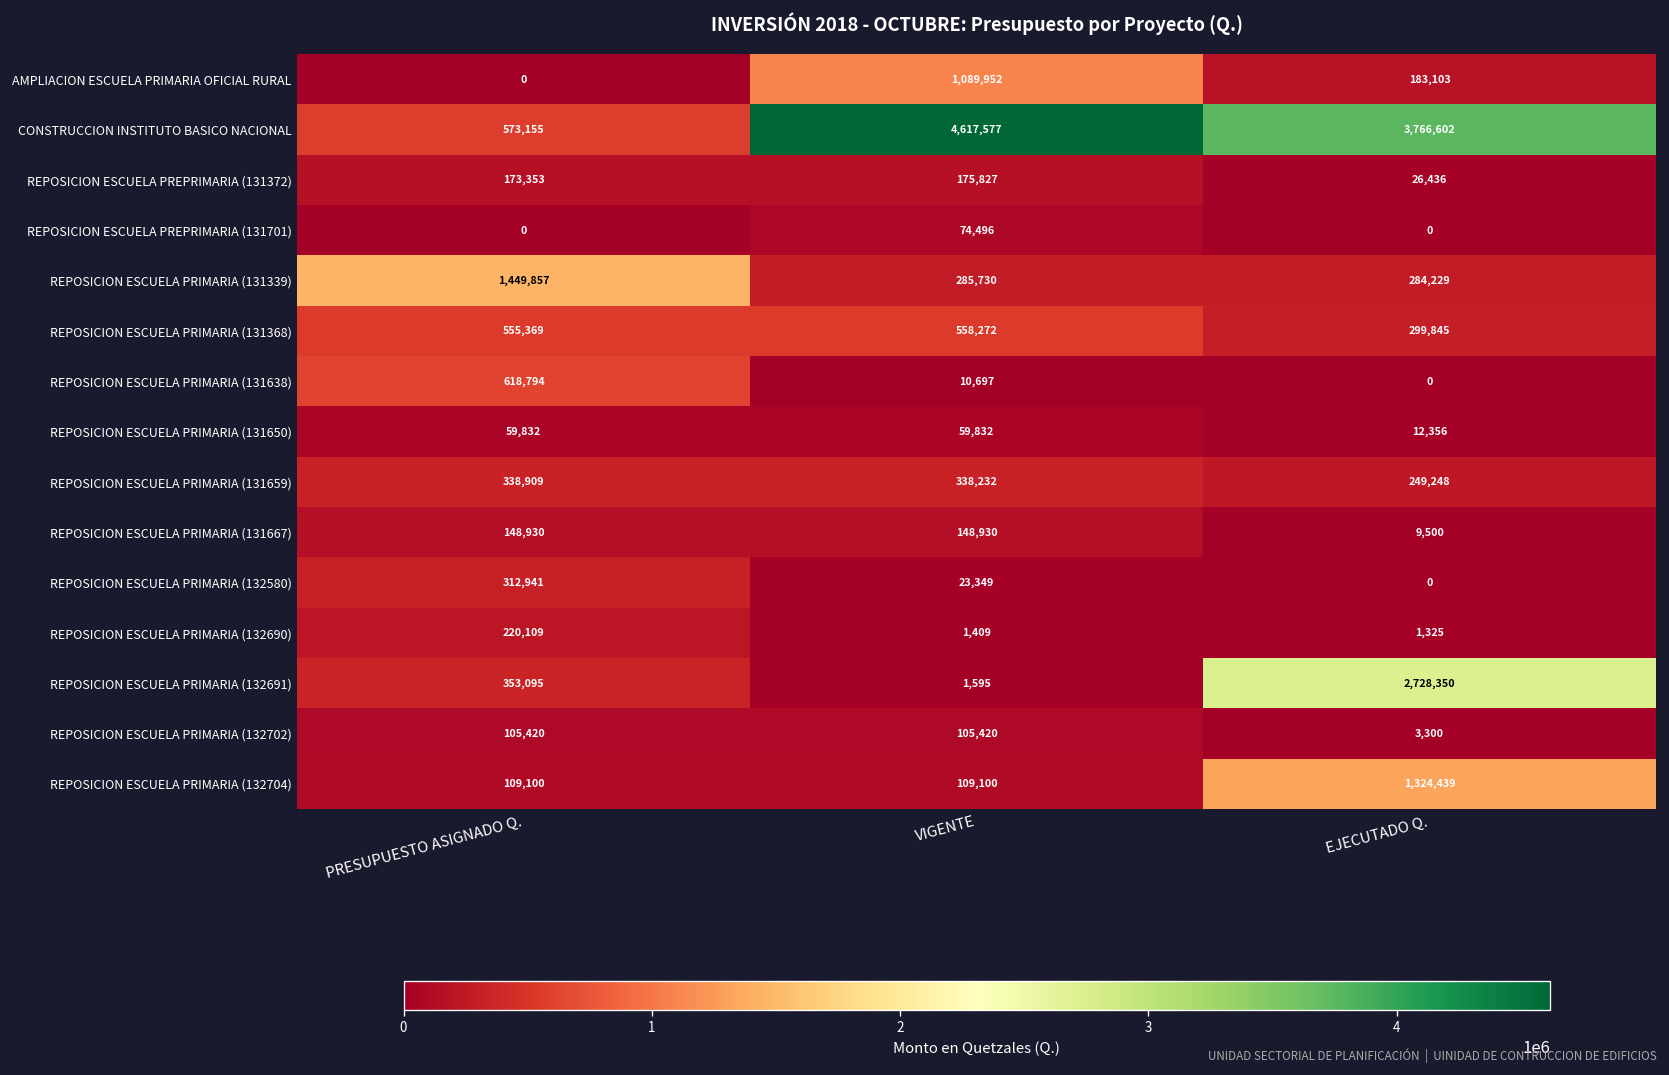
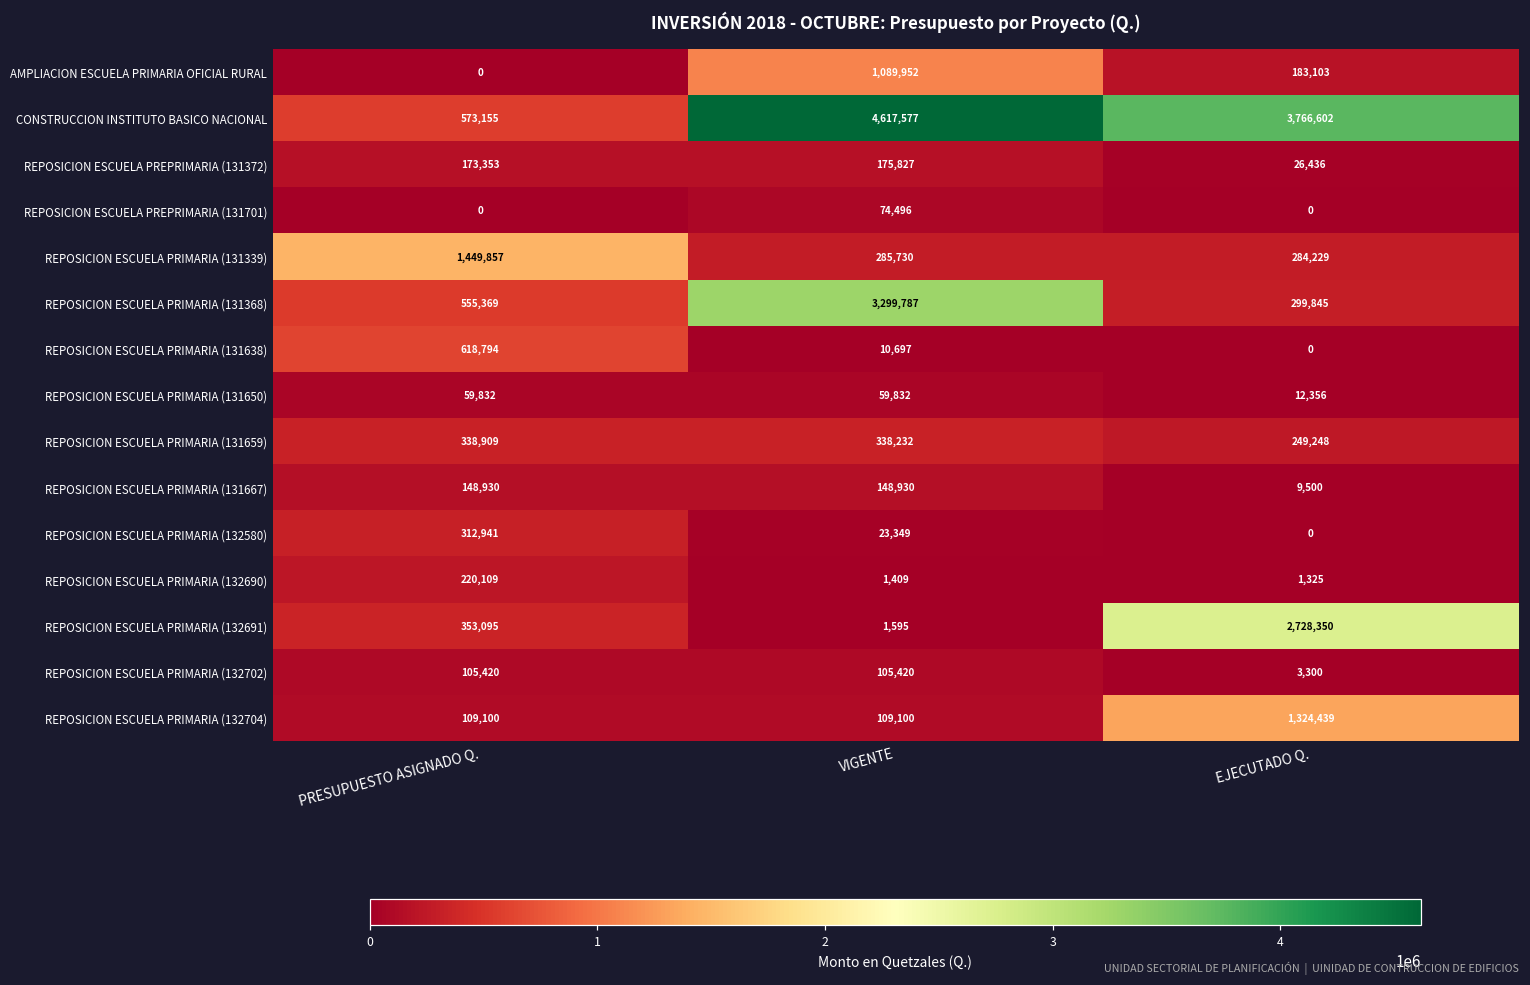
  {
    "AMPLIACION ESCUELA PRIMARIA OFICIAL RURAL": {
      "PRESUPUESTO ASIGNADO Q.": "0",
      "VIGENTE": "1,089,952",
      "EJECUTADO Q.": "183,103"
    },
    "CONSTRUCCION INSTITUTO BASICO NACIONAL": {
      "PRESUPUESTO ASIGNADO Q.": "573,155",
      "VIGENTE": "4,617,577",
      "EJECUTADO Q.": "3,766,602"
    },
    "REPOSICION ESCUELA PREPRIMARIA (131372)": {
      "PRESUPUESTO ASIGNADO Q.": "173,353",
      "VIGENTE": "175,827",
      "EJECUTADO Q.": "26,436"
    },
    "REPOSICION ESCUELA PREPRIMARIA (131701)": {
      "PRESUPUESTO ASIGNADO Q.": "0",
      "VIGENTE": "74,496",
      "EJECUTADO Q.": "0"
    },
    "REPOSICION ESCUELA PRIMARIA (131339)": {
      "PRESUPUESTO ASIGNADO Q.": "1,449,857",
      "VIGENTE": "285,730",
      "EJECUTADO Q.": "284,229"
    },
    "REPOSICION ESCUELA PRIMARIA (131368)": {
      "PRESUPUESTO ASIGNADO Q.": "555,369",
-     "VIGENTE": "558,272",
+     "VIGENTE": "3,299,787",
      "EJECUTADO Q.": "299,845"
    },
    "REPOSICION ESCUELA PRIMARIA (131638)": {
      "PRESUPUESTO ASIGNADO Q.": "618,794",
      "VIGENTE": "10,697",
      "EJECUTADO Q.": "0"
    },
    "REPOSICION ESCUELA PRIMARIA (131650)": {
      "PRESUPUESTO ASIGNADO Q.": "59,832",
      "VIGENTE": "59,832",
      "EJECUTADO Q.": "12,356"
    },
    "REPOSICION ESCUELA PRIMARIA (131659)": {
      "PRESUPUESTO ASIGNADO Q.": "338,909",
      "VIGENTE": "338,232",
      "EJECUTADO Q.": "249,248"
    },
    "REPOSICION ESCUELA PRIMARIA (131667)": {
      "PRESUPUESTO ASIGNADO Q.": "148,930",
      "VIGENTE": "148,930",
      "EJECUTADO Q.": "9,500"
    },
    "REPOSICION ESCUELA PRIMARIA (132580)": {
      "PRESUPUESTO ASIGNADO Q.": "312,941",
      "VIGENTE": "23,349",
      "EJECUTADO Q.": "0"
    },
    "REPOSICION ESCUELA PRIMARIA (132690)": {
      "PRESUPUESTO ASIGNADO Q.": "220,109",
      "VIGENTE": "1,409",
      "EJECUTADO Q.": "1,325"
    },
    "REPOSICION ESCUELA PRIMARIA (132691)": {
      "PRESUPUESTO ASIGNADO Q.": "353,095",
      "VIGENTE": "1,595",
      "EJECUTADO Q.": "2,728,350"
    },
    "REPOSICION ESCUELA PRIMARIA (132702)": {
      "PRESUPUESTO ASIGNADO Q.": "105,420",
      "VIGENTE": "105,420",
      "EJECUTADO Q.": "3,300"
    },
    "REPOSICION ESCUELA PRIMARIA (132704)": {
      "PRESUPUESTO ASIGNADO Q.": "109,100",
      "VIGENTE": "109,100",
      "EJECUTADO Q.": "1,324,439"
    }
  }
